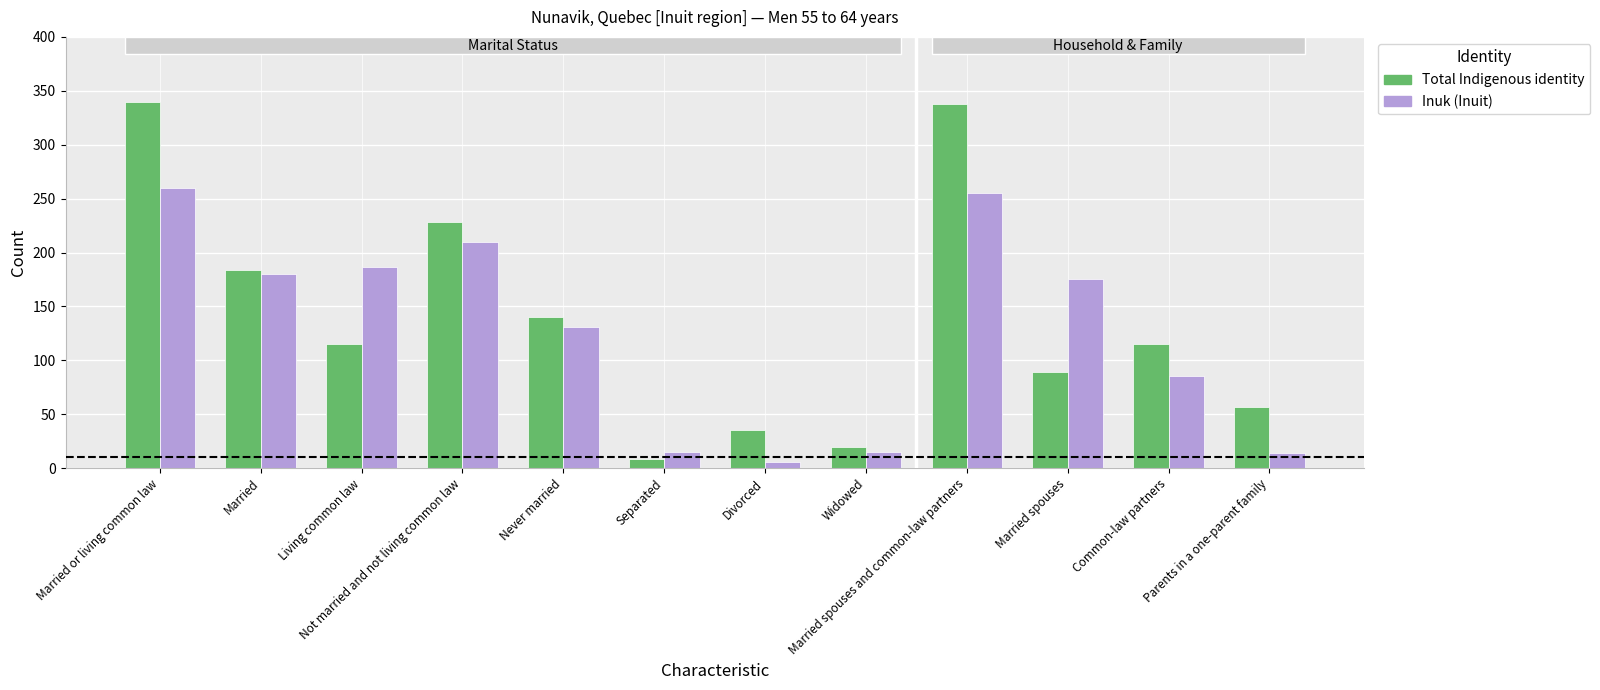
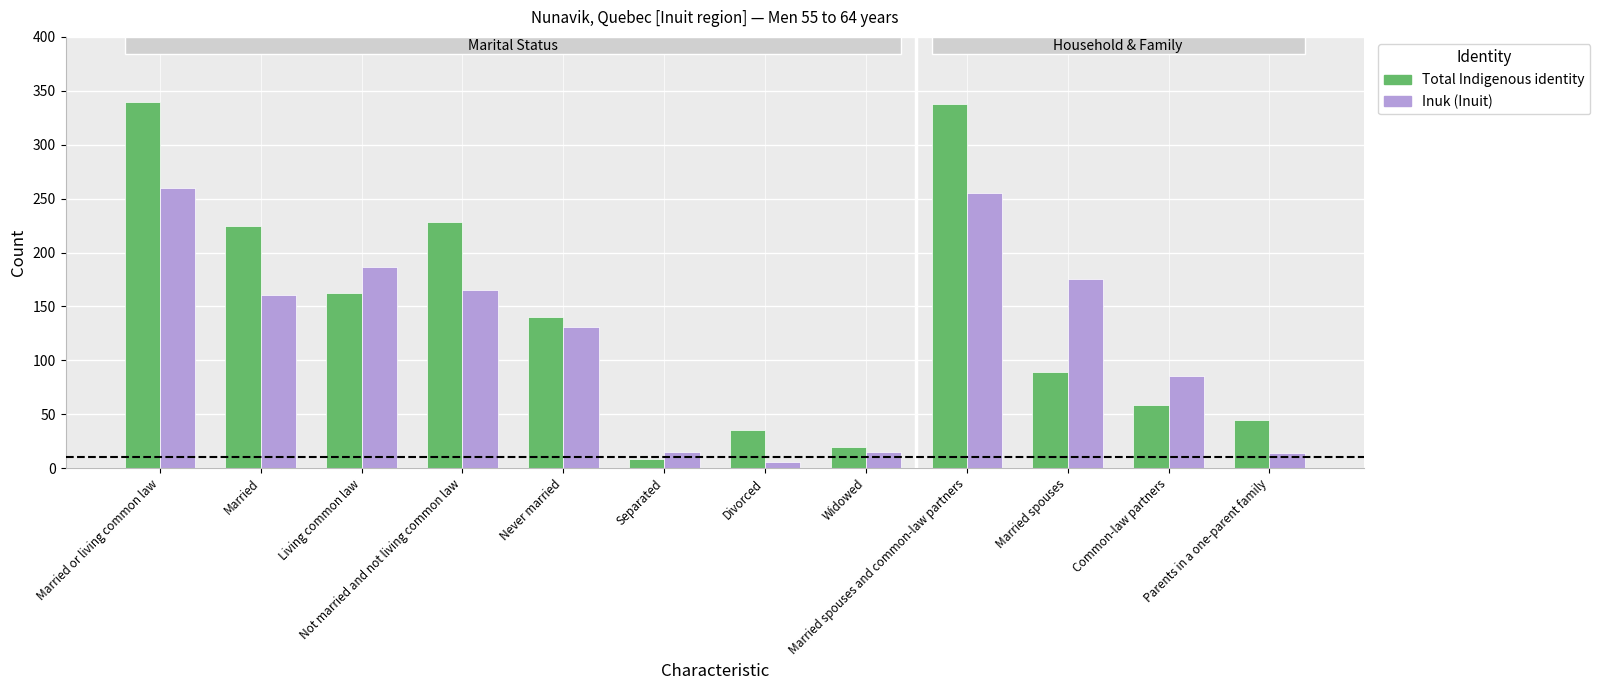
  {
    "Total Indigenous identity": {
      "Married or living common law": 340,
-     "Married": 184,
-     "Living common law": 115,
+     "Married": 225,
+     "Living common law": 162,
      "Not married and not living common law": 228,
      "Never married": 140,
      "Separated": 8,
      "Divorced": 35,
      "Widowed": 20,
      "Married spouses and common-law partners": 338,
      "Married spouses": 89,
-     "Common-law partners": 115,
-     "Parents in a one-parent family": 57
+     "Common-law partners": 59,
+     "Parents in a one-parent family": 45
    },
    "Inuk (Inuit)": {
      "Married or living common law": 260,
-     "Married": 180,
+     "Married": 161,
      "Living common law": 187,
-     "Not married and not living common law": 210,
+     "Not married and not living common law": 165,
      "Never married": 131,
      "Separated": 15,
      "Divorced": 6,
      "Widowed": 15,
      "Married spouses and common-law partners": 255,
      "Married spouses": 175,
      "Common-law partners": 85,
      "Parents in a one-parent family": 14
    }
  }
